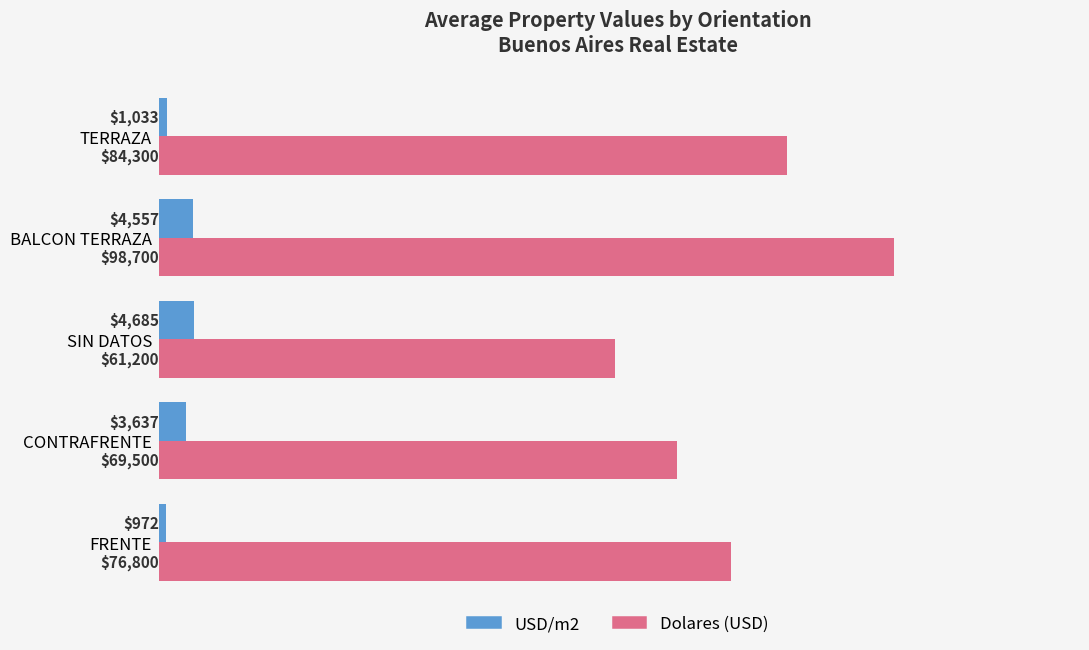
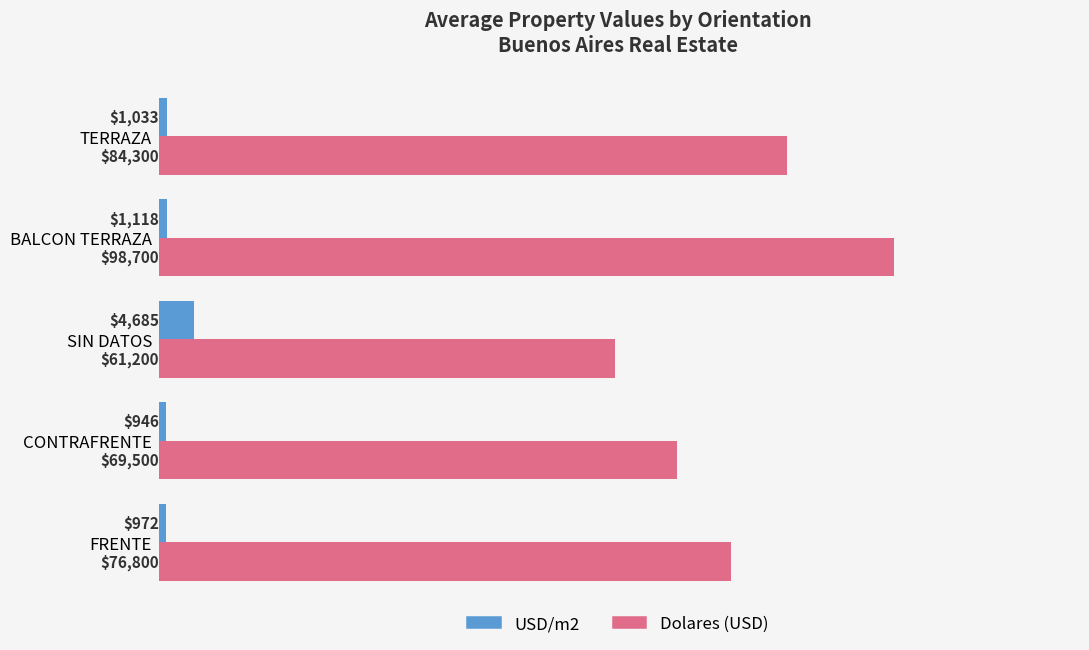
  {
    "USD/m2": {
      "TERRAZA": "$1,033",
-     "BALCON TERRAZA": "$4,557",
-     "CONTRAFRENTE": "$3,637",
+     "BALCON TERRAZA": "$1,118",
+     "CONTRAFRENTE": "$946",
      "FRENTE": "$972"
    }
  }
